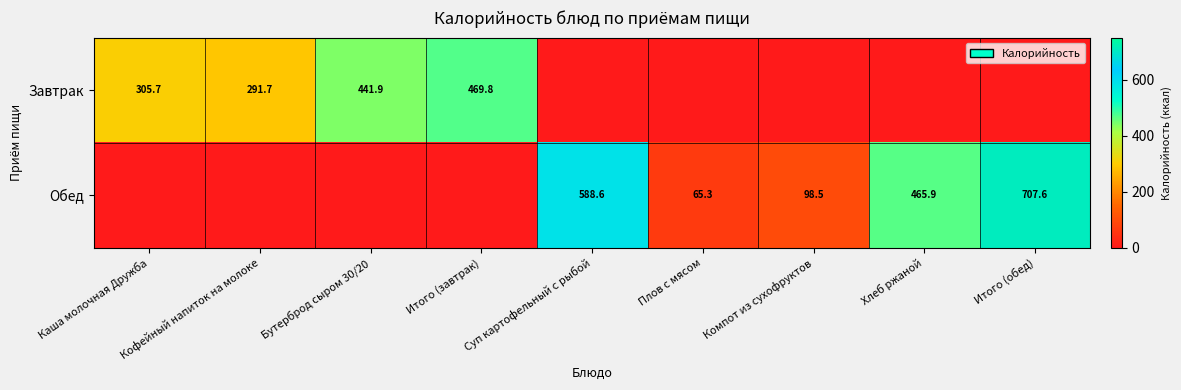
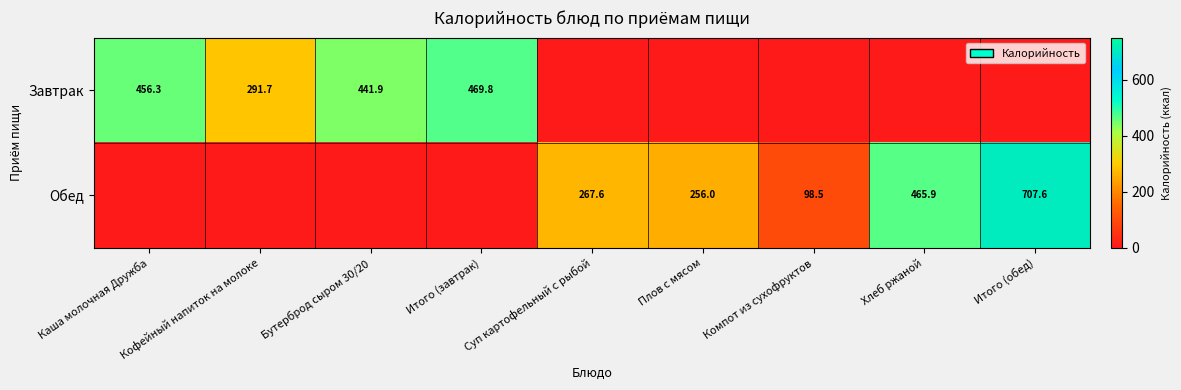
  {
    "Завтрак": {
-     "Каша молочная Дружба": 305.7,
+     "Каша молочная Дружба": 456.3,
      "Кофейный напиток на молоке": 291.7,
      "Бутерброд сыром 30/20": 441.9,
      "Итого (завтрак)": 469.8
    },
    "Обед": {
-     "Суп картофельный с рыбой": 588.6,
-     "Плов с мясом": 65.3,
+     "Суп картофельный с рыбой": 267.6,
+     "Плов с мясом": 256.0,
      "Компот из сухофруктов": 98.5,
      "Хлеб ржаной": 465.9,
      "Итого (обед)": 707.6
    }
  }
